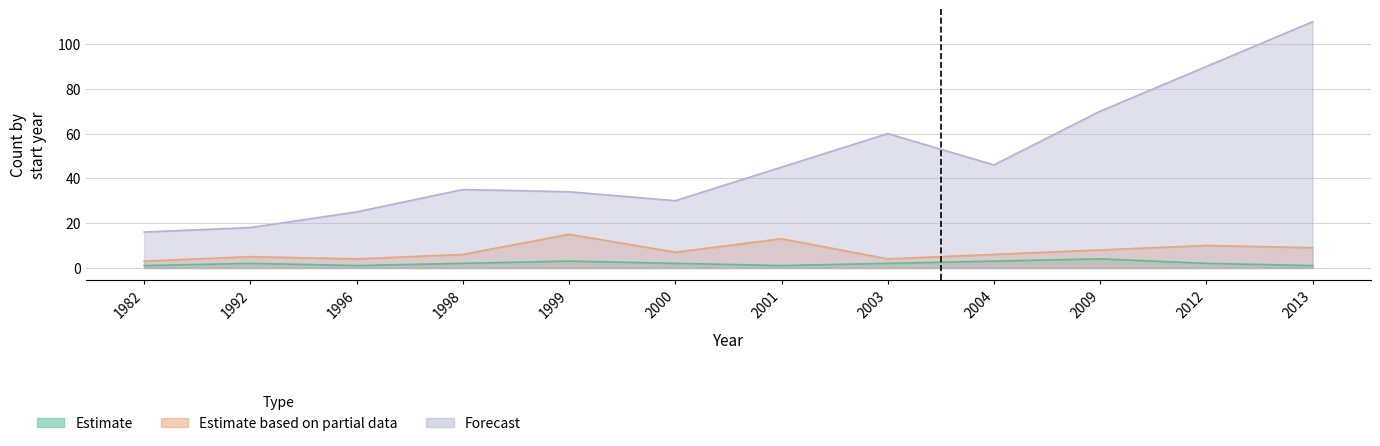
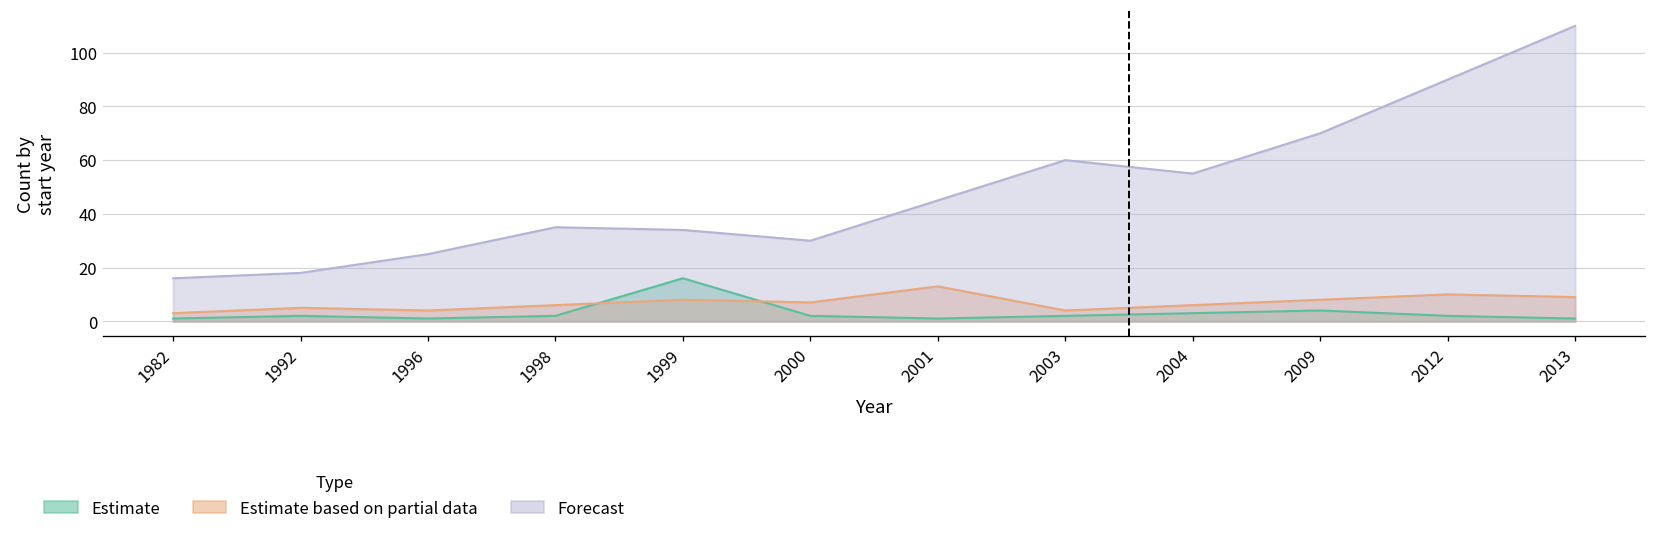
  {
    "Estimate": {
      "1982": 1,
      "1992": 2,
      "1996": 1,
      "1998": 2,
-     "1999": 3,
+     "1999": 16,
      "2000": 2,
      "2001": 1,
      "2003": 2,
      "2004": 3,
      "2009": 4,
      "2012": 2,
      "2013": 1
    },
    "Estimate based on partial data": {
      "1982": 3,
      "1992": 5,
      "1996": 4,
      "1998": 6,
-     "1999": 15,
+     "1999": 8,
      "2000": 7,
      "2001": 13,
      "2003": 4,
      "2004": 6,
      "2009": 8,
      "2012": 10,
      "2013": 9
    },
    "Forecast": {
      "1982": 16,
      "1992": 18,
      "1996": 25,
      "1998": 35,
      "1999": 34,
      "2000": 30,
      "2001": 45,
      "2003": 60,
-     "2004": 46,
+     "2004": 55,
      "2009": 70,
      "2012": 90,
      "2013": 110
    }
  }
